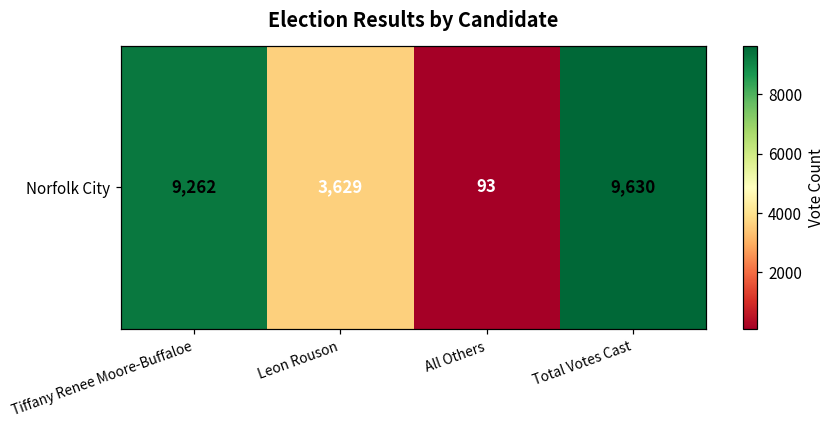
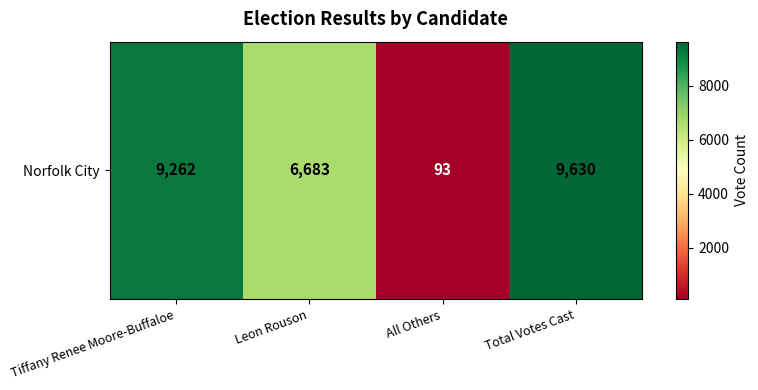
  {
    "Norfolk City": {
      "Tiffany Renee Moore-Buffaloe": "9,262",
-     "Leon Rouson": "3,629",
+     "Leon Rouson": "6,683",
      "All Others": "93",
      "Total Votes Cast": "9,630"
    }
  }
